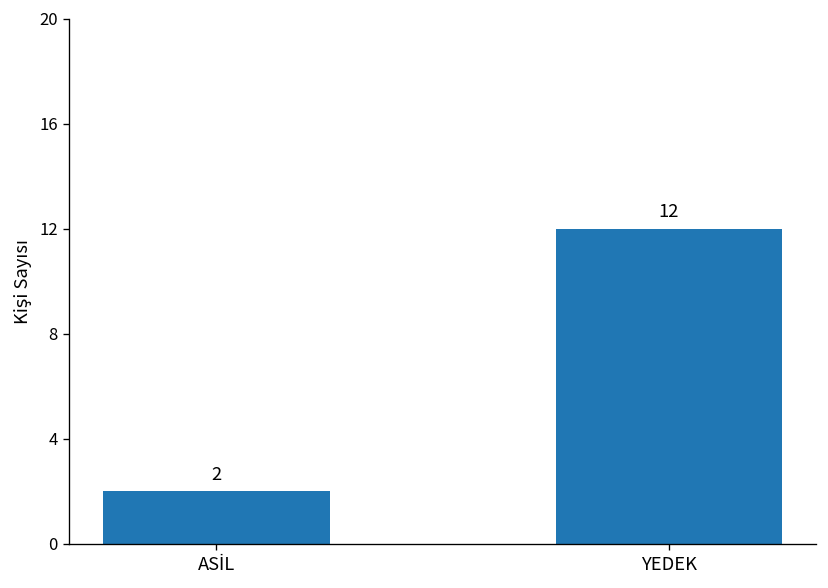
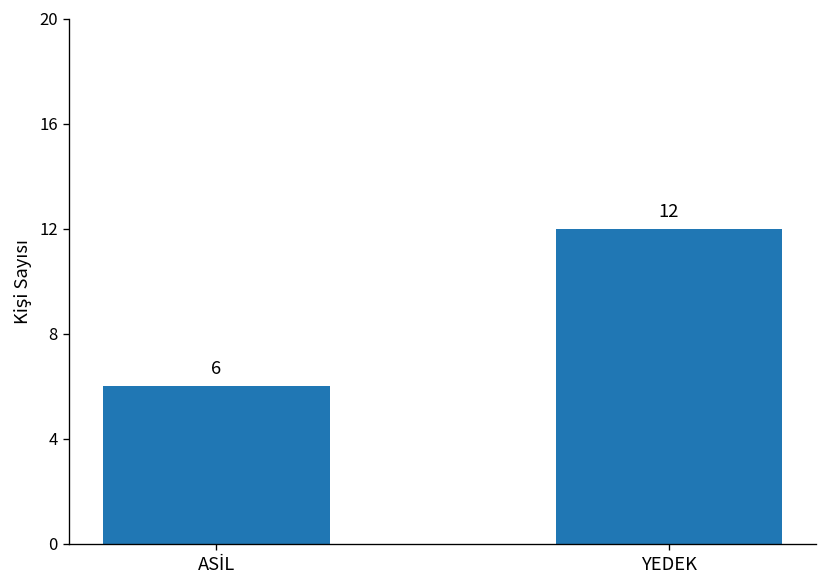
  {
-   "ASİL": 2,
+   "ASİL": 6,
    "YEDEK": 12
  }
